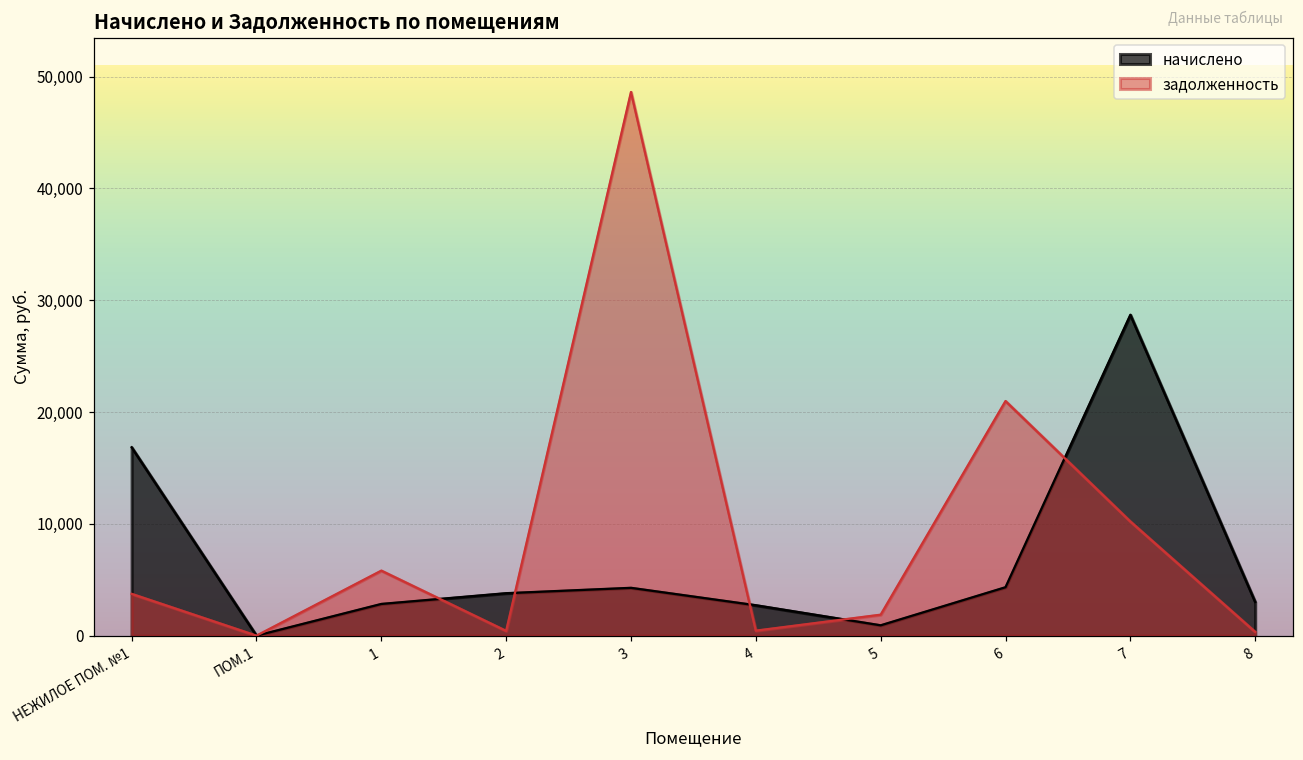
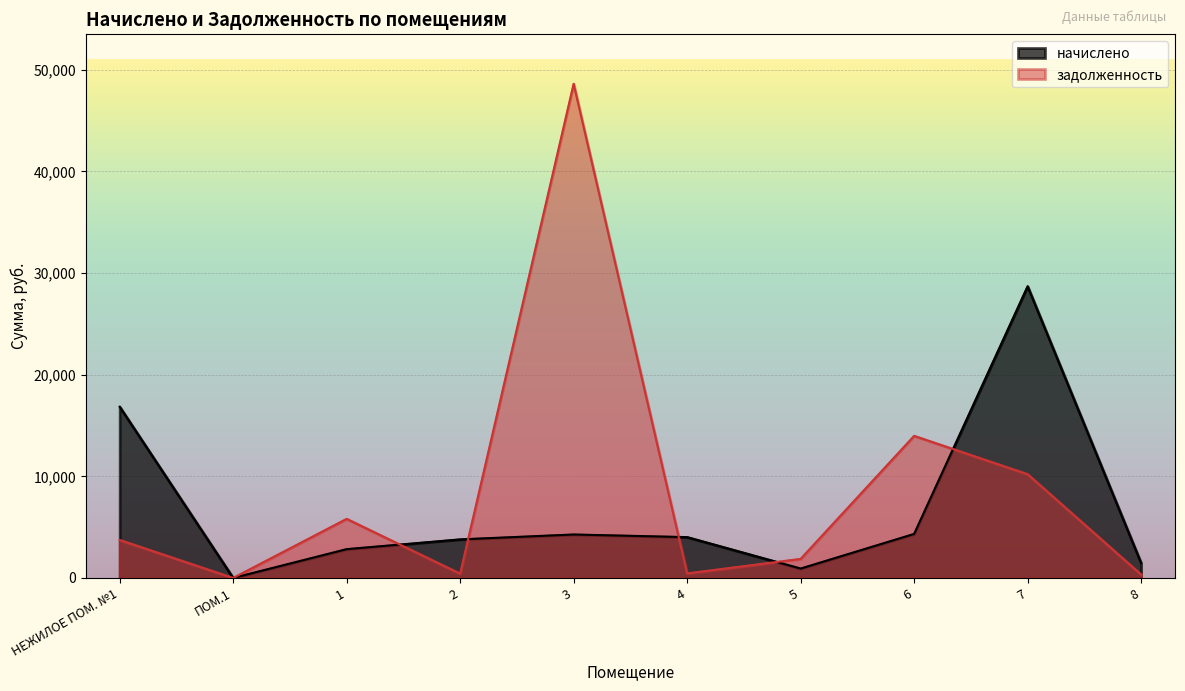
  {
    "начислено": {
      "НЕЖИЛОЕ ПОМ. №1": "16,800",
      "1": "2,800",
      "2": "3,800",
      "3": "4,300",
-     "4": "2,700",
+     "4": "4,000",
      "5": "900",
      "6": "4,300",
      "7": "28,700",
-     "8": "3,000"
+     "8": "1,500"
    },
    "задолженность": {
      "НЕЖИЛОЕ ПОМ. №1": "3,700",
      "1": "5,800",
      "2": "400",
      "3": "48,600",
      "4": "400",
      "5": "1,900",
-     "6": "21,000",
+     "6": "14,000",
      "7": "10,200",
      "8": "300"
    }
  }
